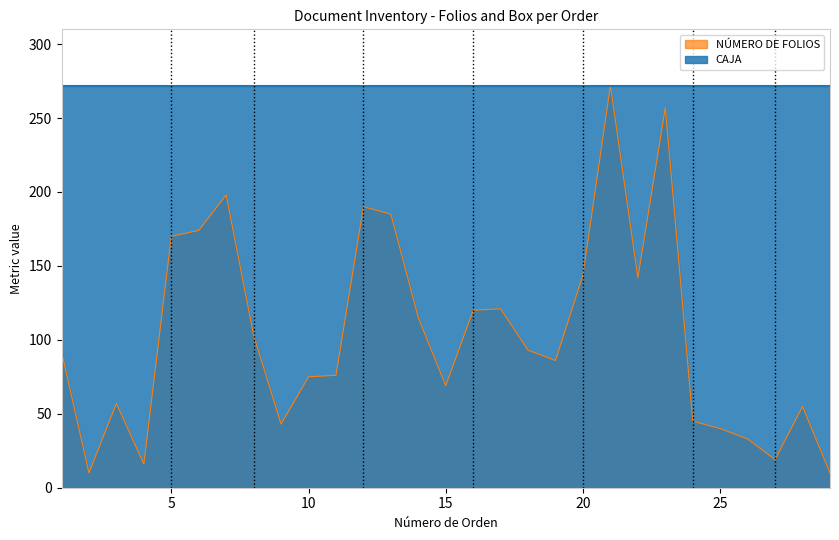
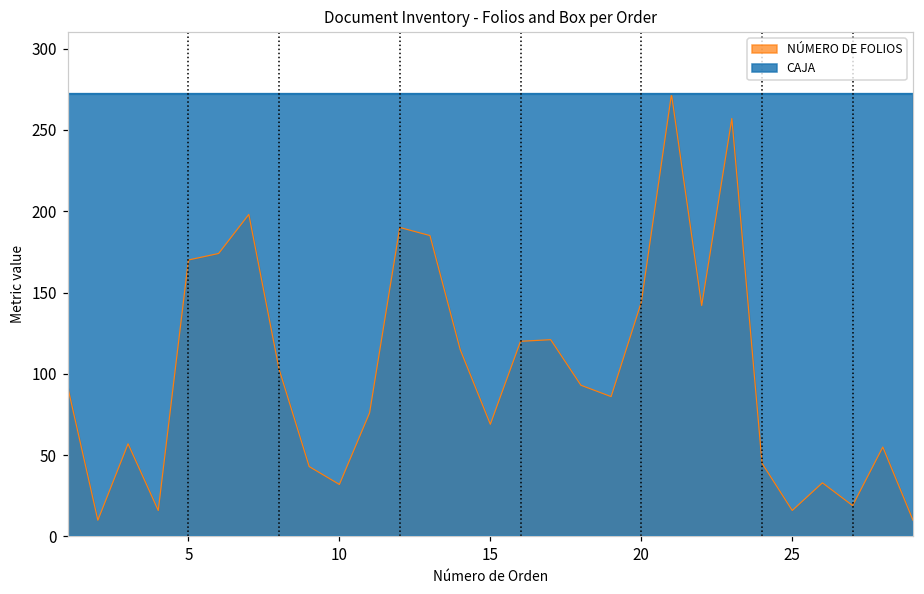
  {
    "NÚMERO DE FOLIOS": {
      "5": 170,
-     "10": 75,
+     "10": 32,
      "15": 69,
      "20": 144,
-     "25": 40
+     "25": 16
    },
    "CAJA": {
      "5": 272,
      "10": 272,
      "15": 272,
      "20": 272,
      "25": 272
    }
  }
